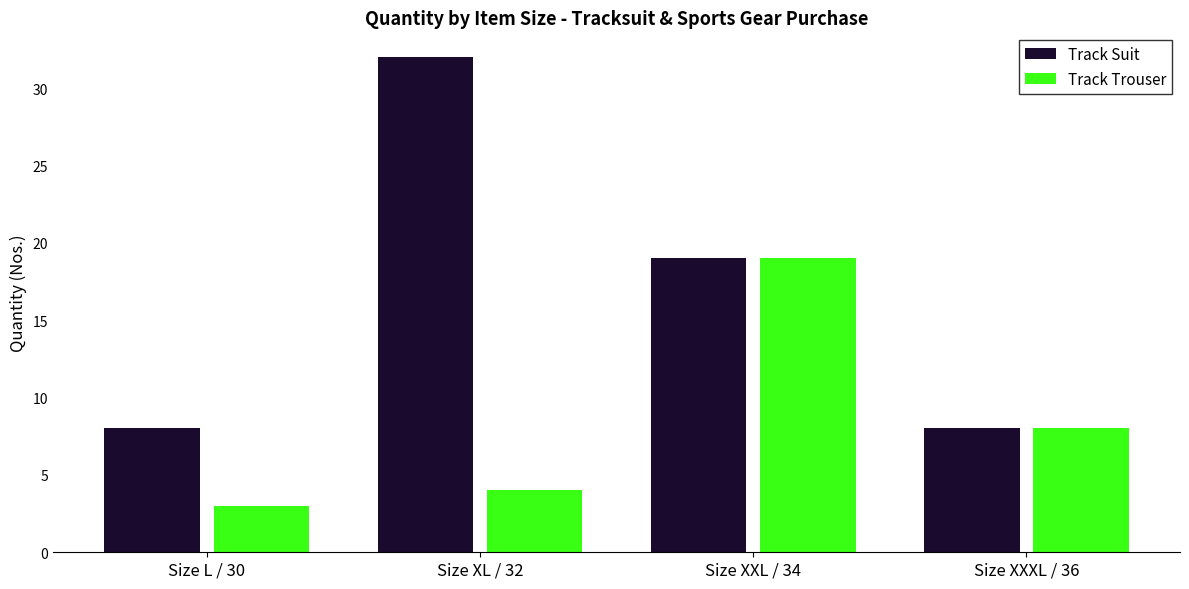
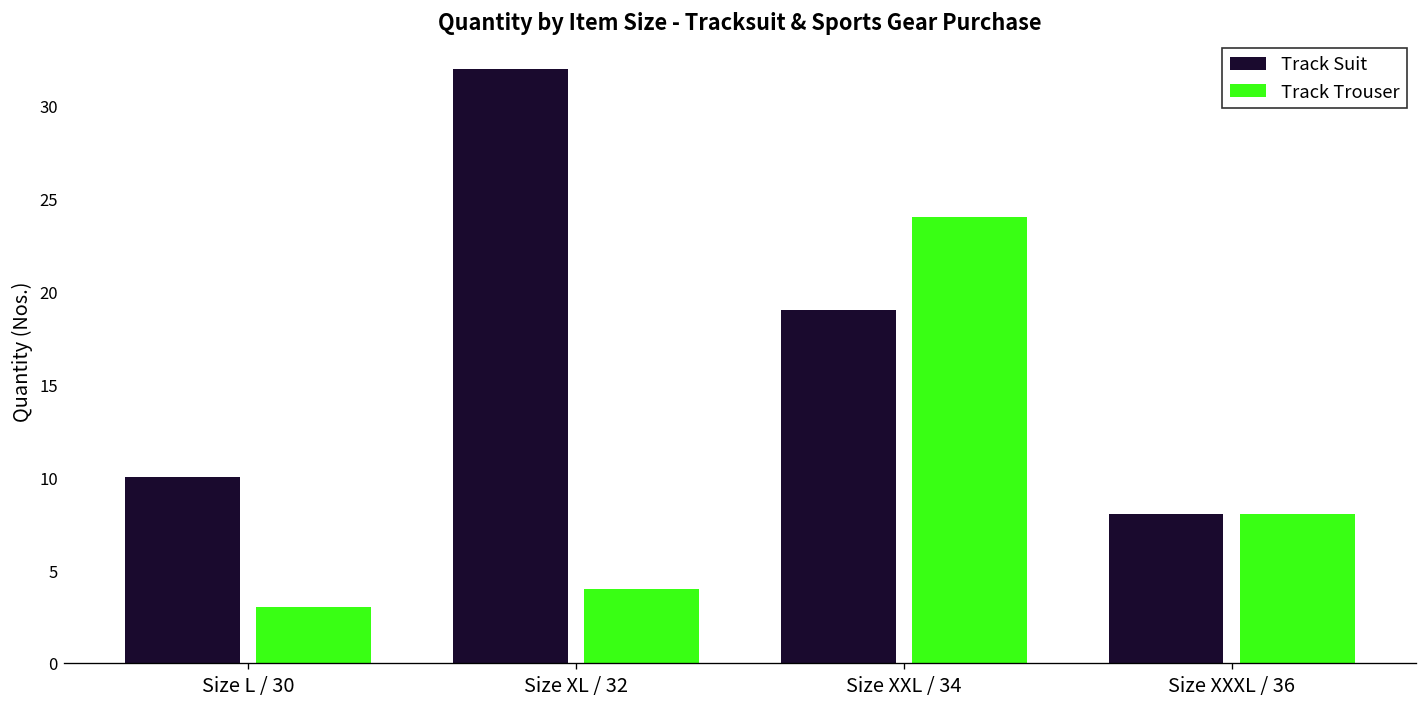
  {
    "Track Suit": {
-     "Size L / 30": 8,
+     "Size L / 30": 10,
      "Size XL / 32": 32,
      "Size XXL / 34": 19,
      "Size XXXL / 36": 8
    },
    "Track Trouser": {
      "Size L / 30": 3,
      "Size XL / 32": 4,
-     "Size XXL / 34": 19,
+     "Size XXL / 34": 24,
      "Size XXXL / 36": 8
    }
  }
